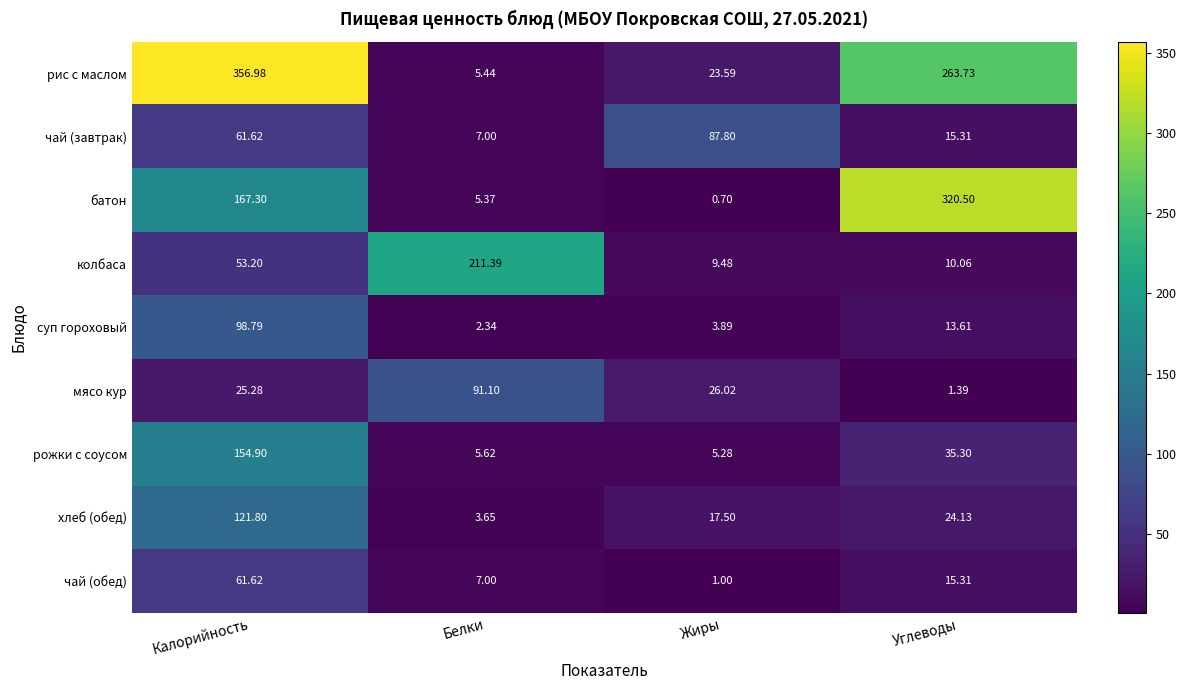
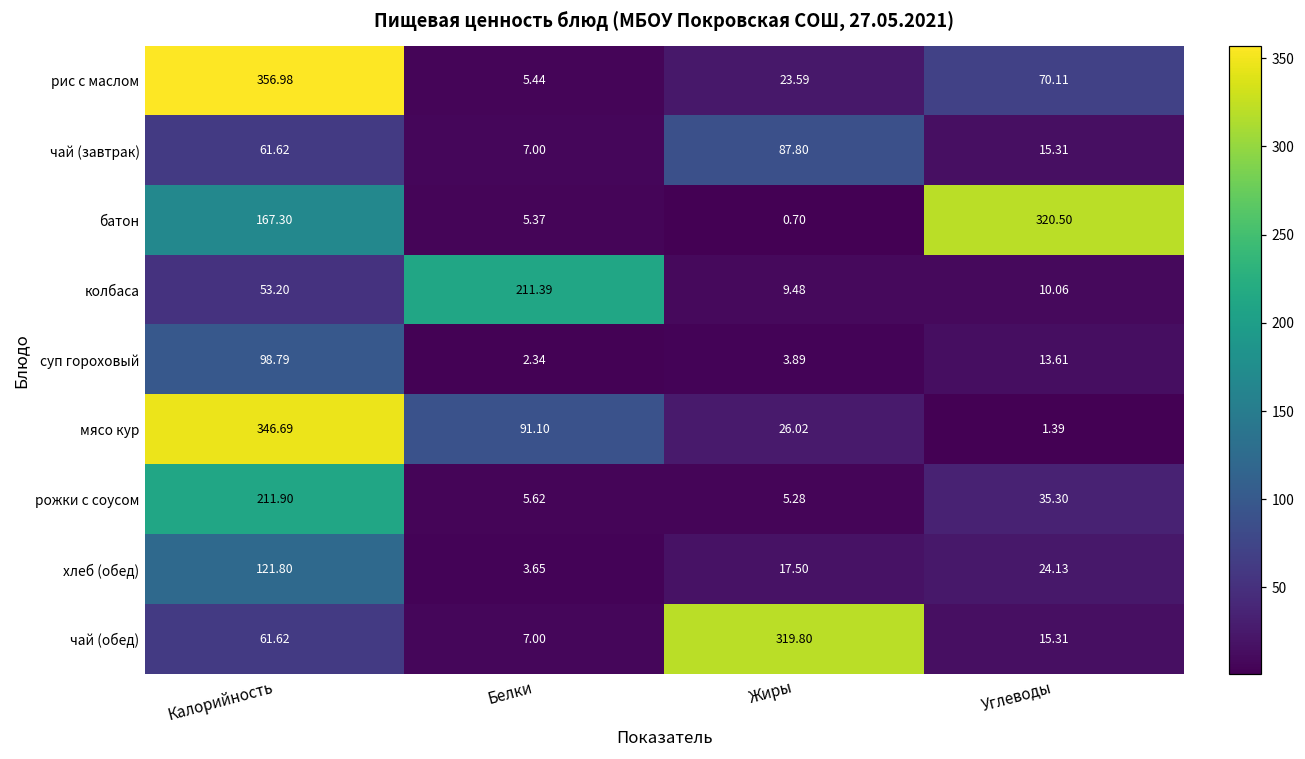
  {
    "рис с маслом": {
      "Калорийность": 356.98,
      "Белки": 5.44,
      "Жиры": 23.59,
-     "Углеводы": 263.73
+     "Углеводы": 70.11
    },
    "чай (завтрак)": {
      "Калорийность": 61.62,
      "Белки": 7.00,
      "Жиры": 87.80,
      "Углеводы": 15.31
    },
    "батон": {
      "Калорийность": 167.30,
      "Белки": 5.37,
      "Жиры": 0.70,
      "Углеводы": 320.50
    },
    "колбаса": {
      "Калорийность": 53.20,
      "Белки": 211.39,
      "Жиры": 9.48,
      "Углеводы": 10.06
    },
    "суп гороховый": {
      "Калорийность": 98.79,
      "Белки": 2.34,
      "Жиры": 3.89,
      "Углеводы": 13.61
    },
    "мясо кур": {
-     "Калорийность": 25.28,
+     "Калорийность": 346.69,
      "Белки": 91.10,
      "Жиры": 26.02,
      "Углеводы": 1.39
    },
    "рожки с соусом": {
-     "Калорийность": 154.90,
+     "Калорийность": 211.90,
      "Белки": 5.62,
      "Жиры": 5.28,
      "Углеводы": 35.30
    },
    "хлеб (обед)": {
      "Калорийность": 121.80,
      "Белки": 3.65,
      "Жиры": 17.50,
      "Углеводы": 24.13
    },
    "чай (обед)": {
      "Калорийность": 61.62,
      "Белки": 7.00,
-     "Жиры": 1.00,
+     "Жиры": 319.80,
      "Углеводы": 15.31
    }
  }
